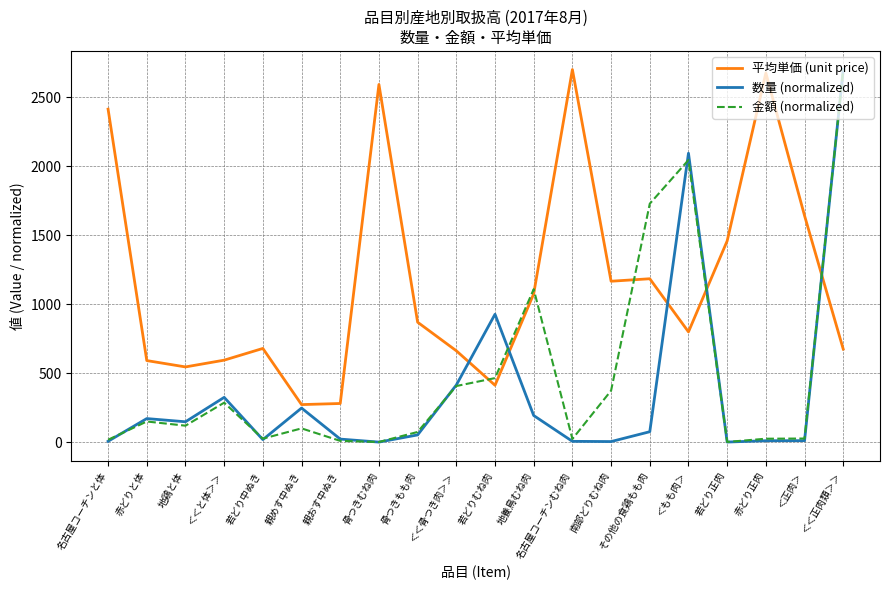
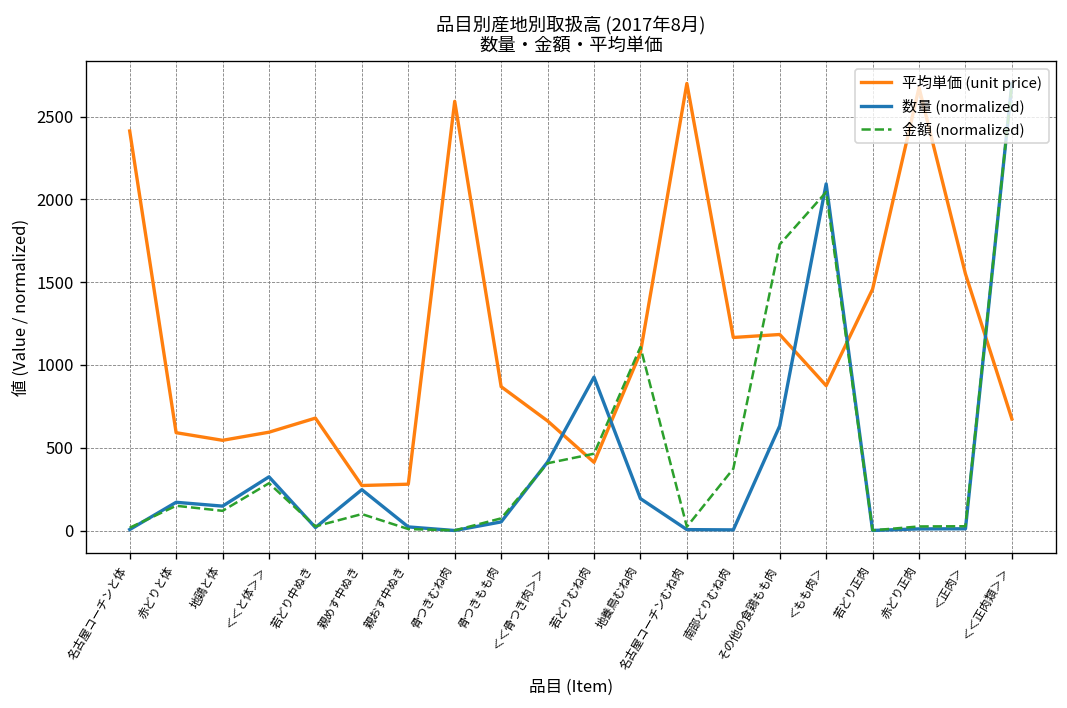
  {
    "平均単価 (unit price)": {
      "名古屋コーチンと体": 2410,
      "赤どりと体": 590,
      "地鶏と体": 550,
      "＜＜と体＞＞": 590,
      "若どり中ぬき": 680,
      "親めす中ぬき": 270,
      "親おす中ぬき": 280,
      "骨つきむね肉": 2590,
      "骨つきもも肉": 870,
      "＜＜骨つき肉＞＞": 660,
      "若どりむね肉": 410,
      "地養鳥むね肉": 1080,
      "名古屋コーチンむね肉": 2700,
      "南部どりむね肉": 1170,
      "その他の食鶏もも肉": 1180,
-     "＜もも肉＞": 800,
+     "＜もも肉＞": 880,
      "若どり正肉": 1460,
-     "＜正肉＞": 1640,
+     "＜正肉＞": 1550,
      "＜＜正肉類＞＞": 670
    },
    "数量 (normalized)": {
      "赤どりと体": 170,
      "地鶏と体": 150,
      "＜＜と体＞＞": 320,
      "親めす中ぬき": 250,
      "骨つきもも肉": 50,
      "若どりむね肉": 930,
      "地養鳥むね肉": 190,
      "南部どりむね肉": 0,
-     "その他の食鶏もも肉": 80,
+     "その他の食鶏もも肉": 630,
      "＜もも肉＞": 2090
    },
    "金額 (normalized)": {
      "赤どりと体": 150,
      "地鶏と体": 120,
      "＜＜と体＞＞": 290,
      "親めす中ぬき": 100,
      "骨つきもも肉": 70,
      "若どりむね肉": 460,
      "地養鳥むね肉": 1110,
      "南部どりむね肉": 370,
      "その他の食鶏もも肉": 1730,
      "＜もも肉＞": 2040
    }
  }
